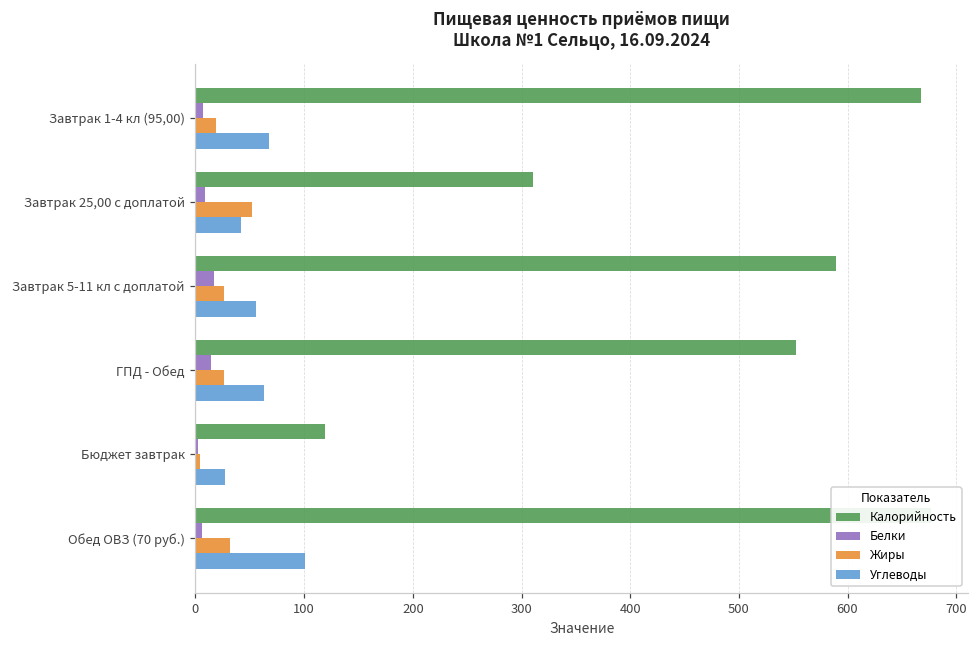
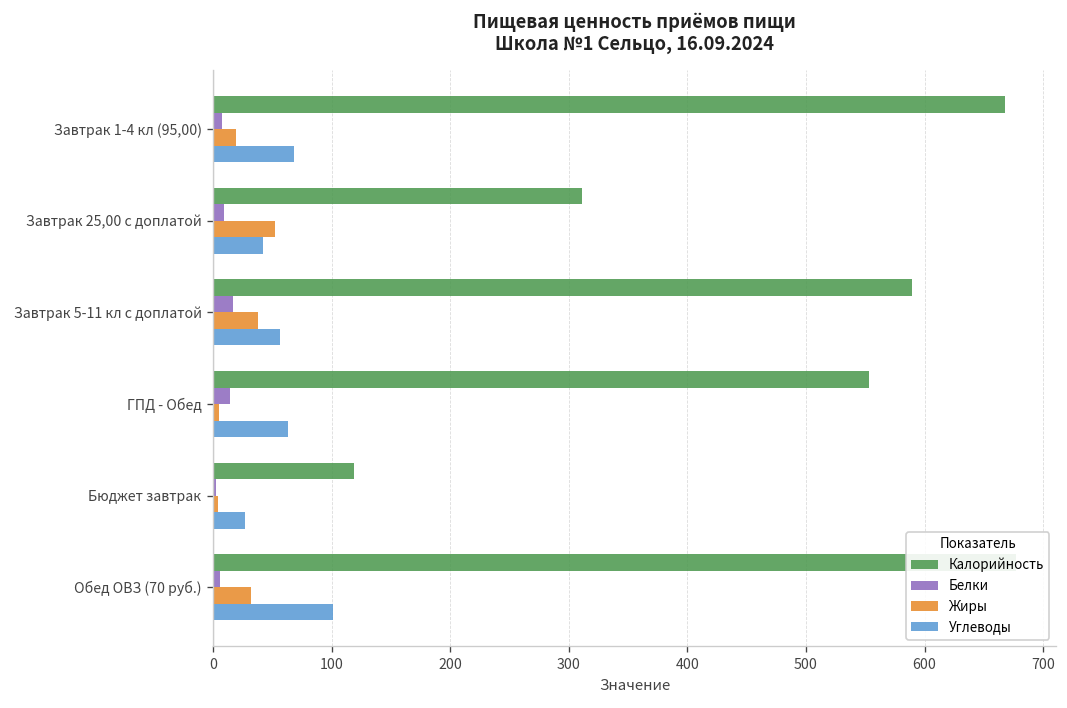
  {
    "Калорийность": {
      "Завтрак 1-4 кл (95,00)": 670,
      "Завтрак 25,00 с доплатой": 310,
      "Завтрак 5-11 кл с доплатой": 590,
      "ГПД - Обед": 550,
      "Бюджет завтрак": 120
    },
    "Белки": {
      "Завтрак 1-4 кл (95,00)": 10,
      "Завтрак 25,00 с доплатой": 10,
      "Завтрак 5-11 кл с доплатой": 20,
      "ГПД - Обед": 10,
      "Обед ОВЗ (70 руб.)": 10
    },
    "Жиры": {
      "Завтрак 1-4 кл (95,00)": 20,
      "Завтрак 25,00 с доплатой": 50,
-     "Завтрак 5-11 кл с доплатой": 30,
-     "ГПД - Обед": 30,
+     "Завтрак 5-11 кл с доплатой": 40,
+     "ГПД - Обед": 10,
      "Бюджет завтрак": 0,
      "Обед ОВЗ (70 руб.)": 30
    },
    "Углеводы": {
      "Завтрак 1-4 кл (95,00)": 70,
      "Завтрак 25,00 с доплатой": 40,
      "Завтрак 5-11 кл с доплатой": 60,
      "ГПД - Обед": 60,
      "Бюджет завтрак": 30,
      "Обед ОВЗ (70 руб.)": 100
    }
  }
